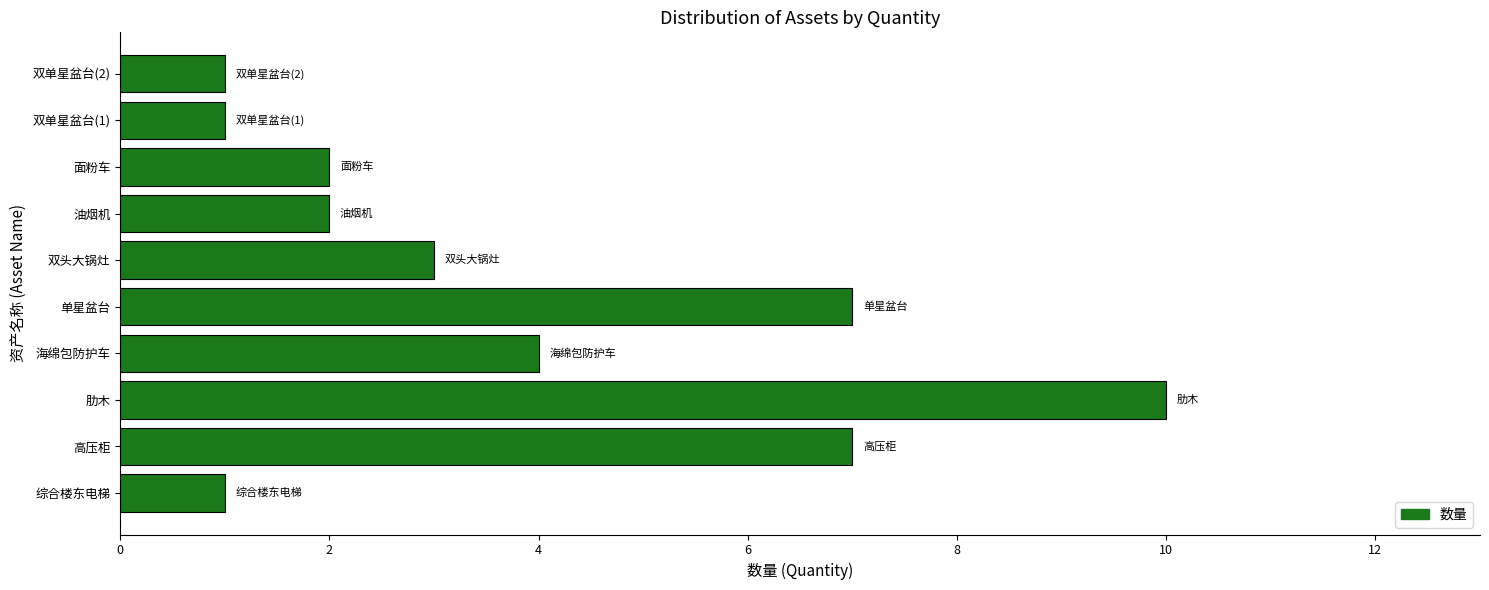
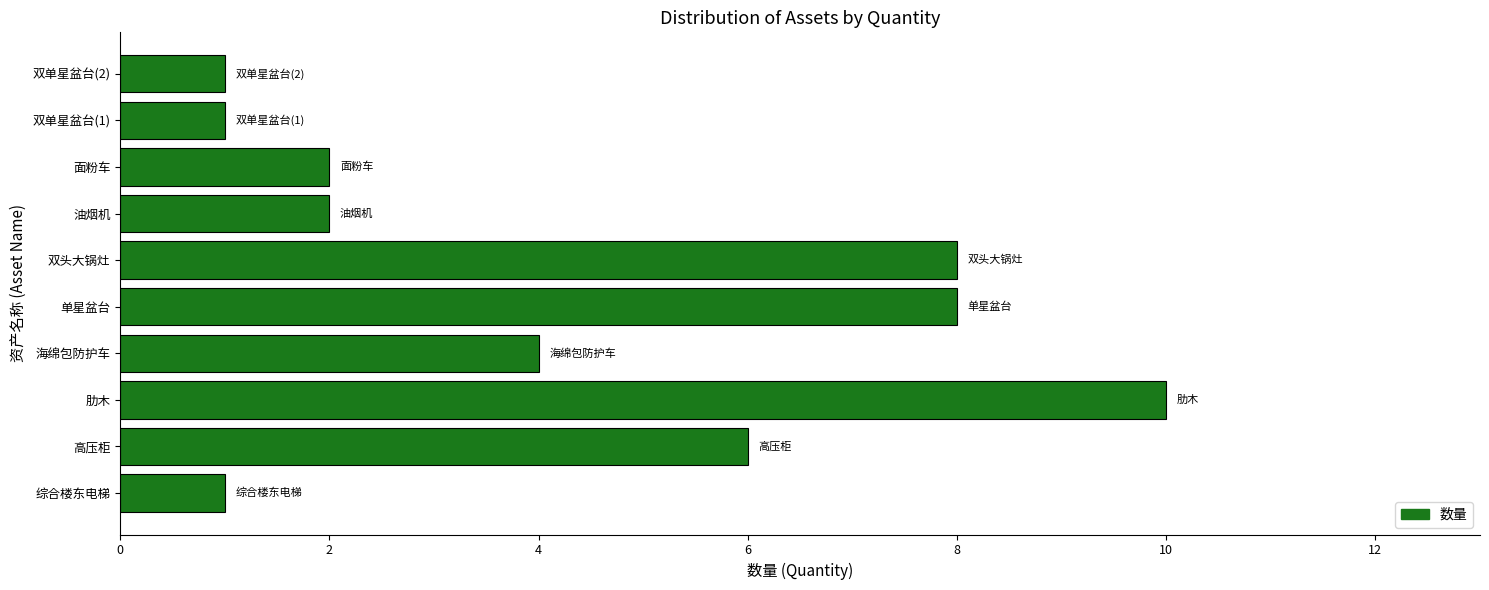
  {
    "面粉车": 2,
    "油烟机": 2,
-   "双头大锅灶": 3,
-   "单星盆台": 7,
+   "双头大锅灶": 8,
+   "单星盆台": 8,
    "海绵包防护车": 4,
    "肋木": 10,
-   "高压柜": 7,
+   "高压柜": 6,
    "综合楼东电梯": 1
  }
